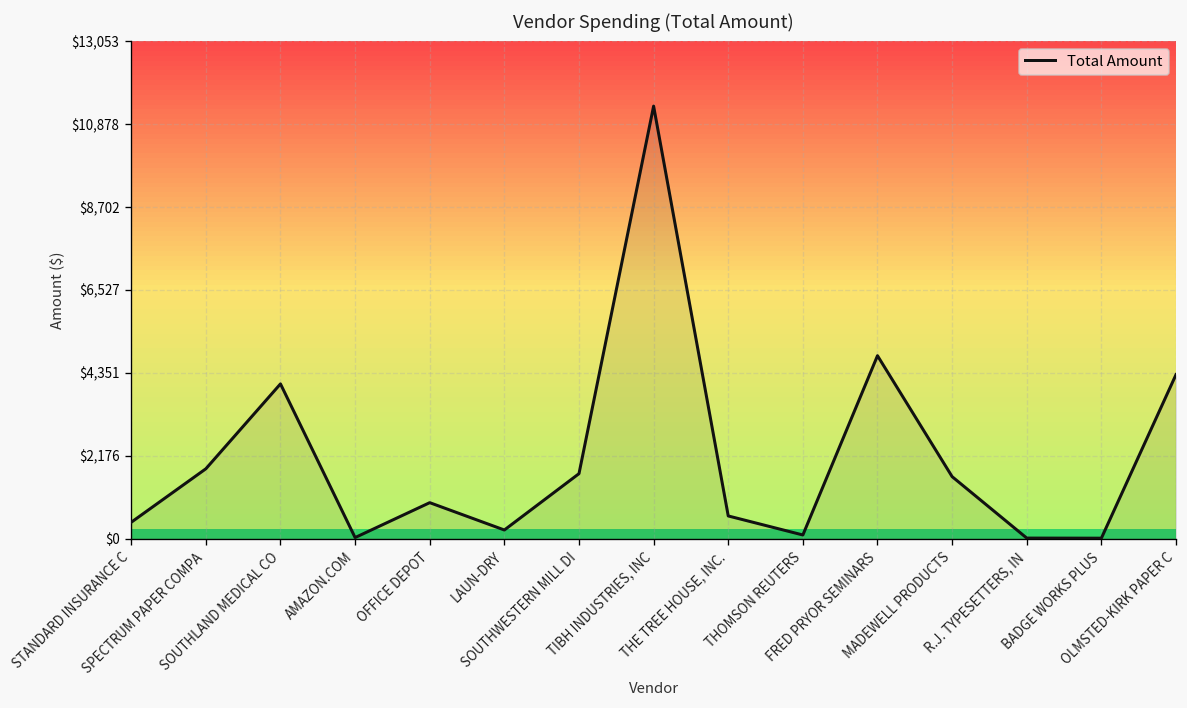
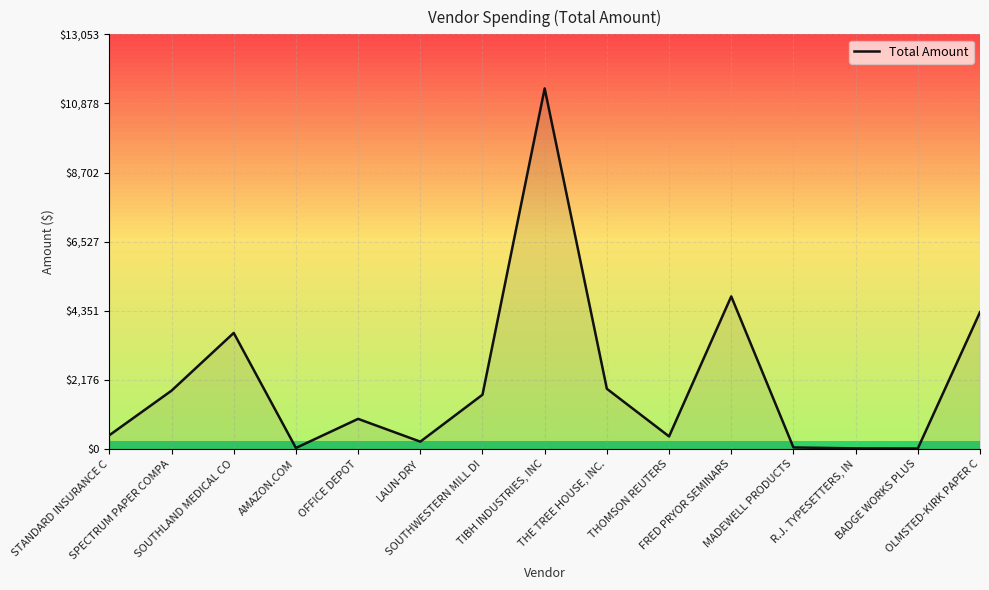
  {
    "STANDARD INSURANCE C": "$400",
    "SPECTRUM PAPER COMPA": "$1,800",
-   "SOUTHLAND MEDICAL CO": "$4,100",
+   "SOUTHLAND MEDICAL CO": "$3,700",
    "AMAZON.COM": "$0",
    "OFFICE DEPOT": "$900",
    "LAUN-DRY": "$200",
    "SOUTHWESTERN MILL DI": "$1,700",
    "TIBH INDUSTRIES, INC": "$11,400",
-   "THE TREE HOUSE, INC.": "$600",
-   "THOMSON REUTERS": "$100",
+   "THE TREE HOUSE, INC.": "$1,900",
+   "THOMSON REUTERS": "$400",
    "FRED PRYOR SEMINARS": "$4,800",
-   "MADEWELL PRODUCTS": "$1,600",
+   "MADEWELL PRODUCTS": "$0",
    "R.J. TYPESETTERS, IN": "$0",
    "BADGE WORKS PLUS": "$0",
    "OLMSTED-KIRK PAPER C": "$4,300"
  }
